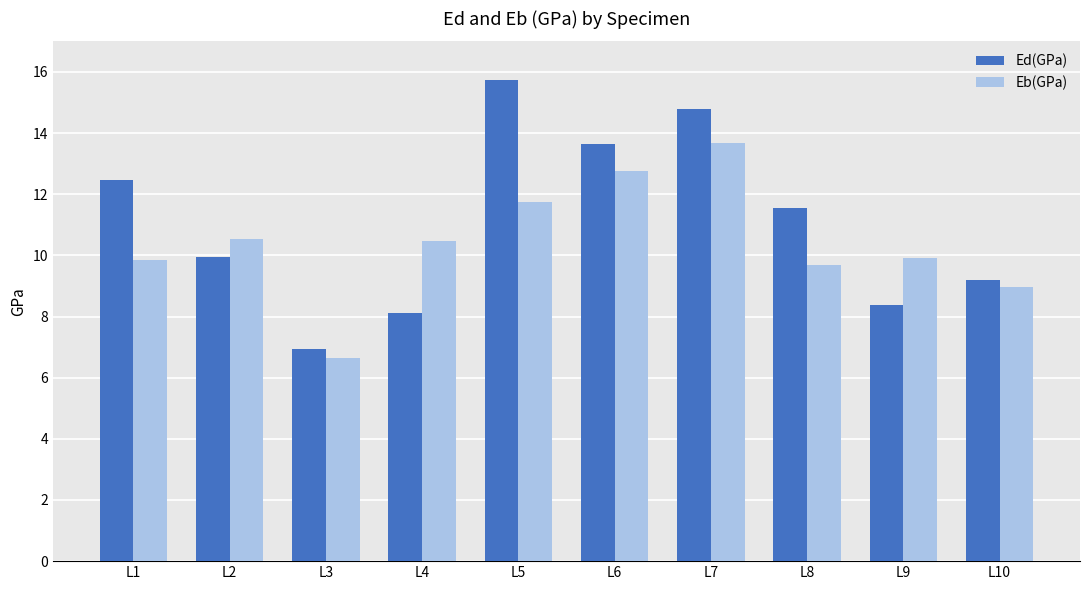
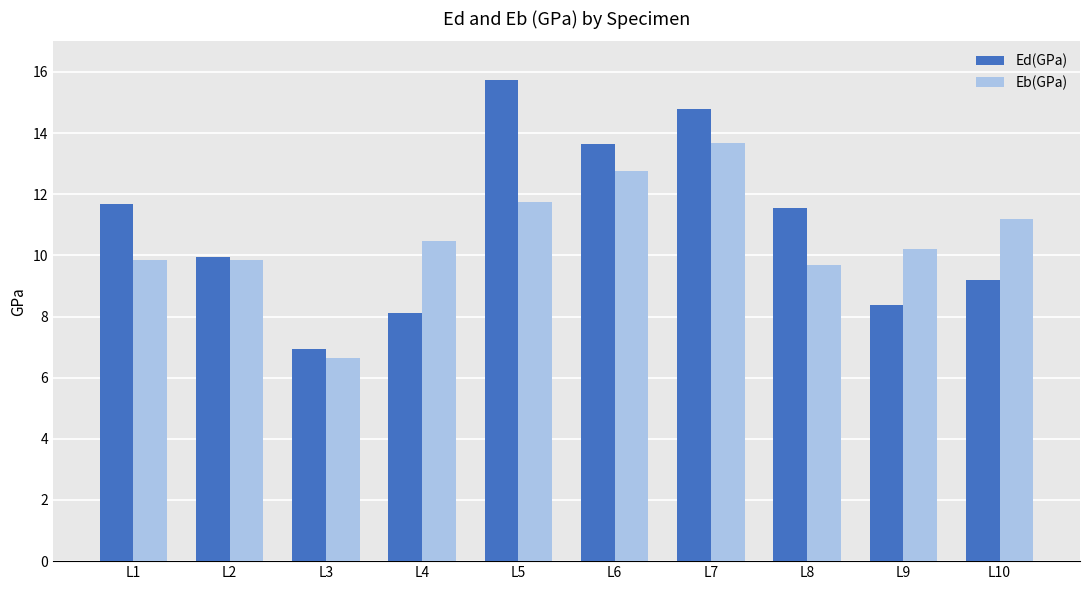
  {
    "Ed(GPa)": {
-     "L1": 12.5,
+     "L1": 11.7,
      "L2": 10.0,
      "L3": 6.9,
      "L4": 8.1,
      "L5": 15.7,
      "L6": 13.6,
      "L7": 14.8,
      "L8": 11.6,
      "L9": 8.4,
      "L10": 9.2
    },
    "Eb(GPa)": {
      "L1": 9.9,
-     "L2": 10.5,
+     "L2": 9.8,
      "L3": 6.6,
      "L4": 10.5,
      "L5": 11.8,
      "L6": 12.8,
      "L7": 13.7,
      "L8": 9.7,
-     "L9": 9.9,
-     "L10": 9.0
+     "L9": 10.2,
+     "L10": 11.2
    }
  }
